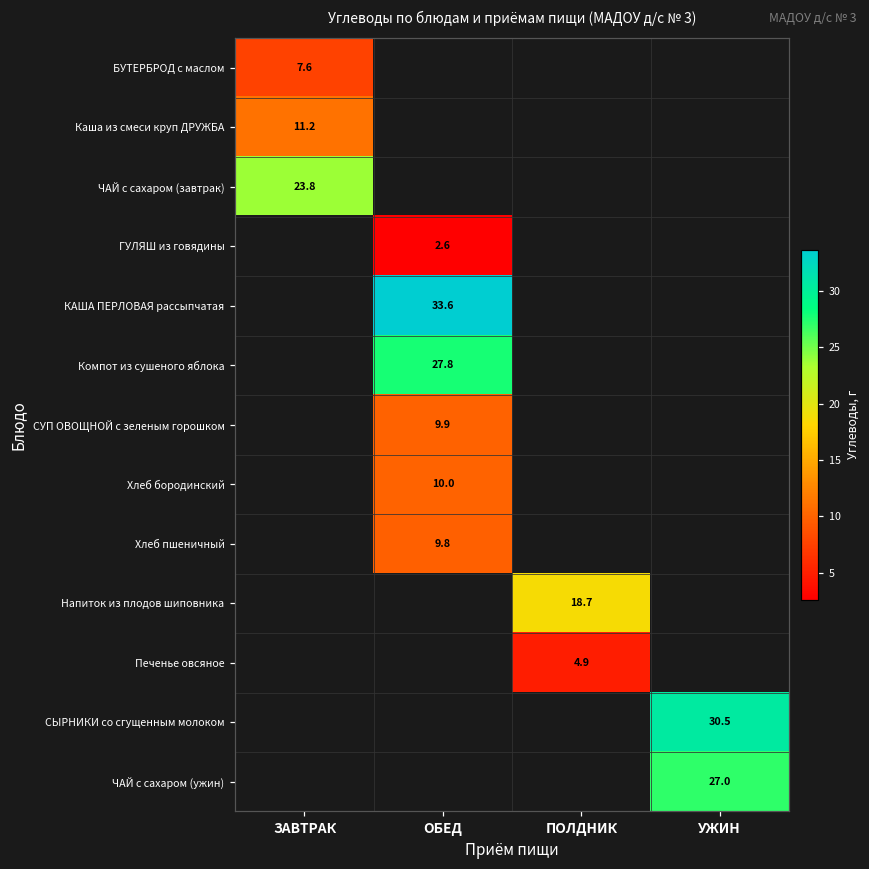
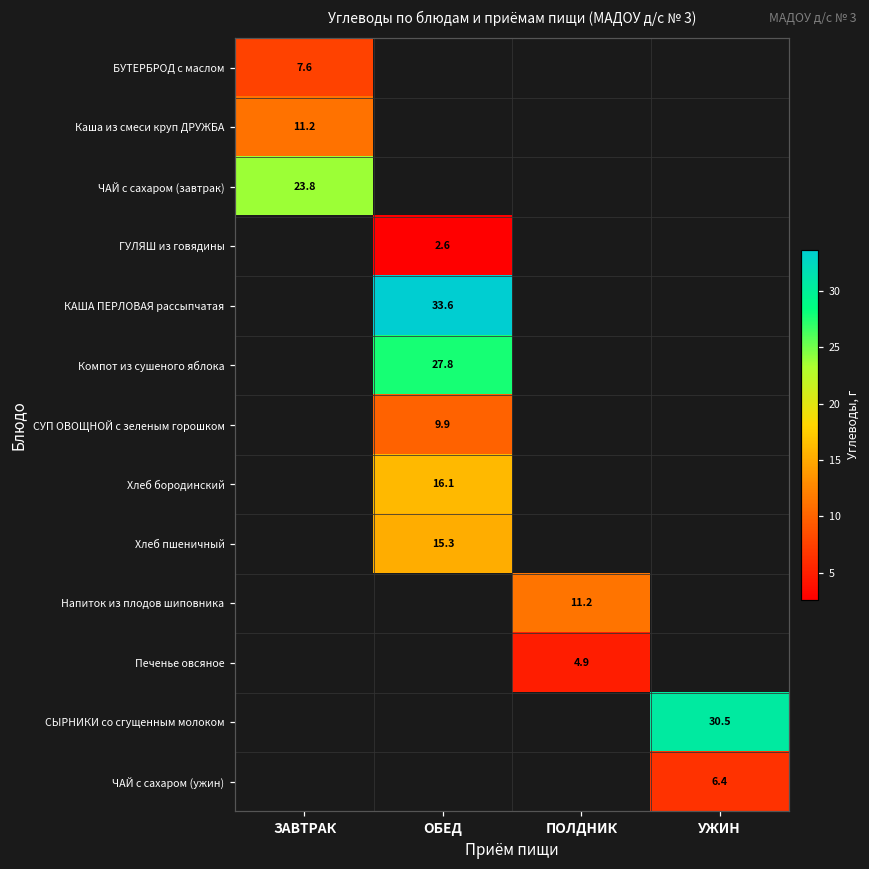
  {
    "БУТЕРБРОД с маслом": {
      "ЗАВТРАК": 7.6
    },
    "Каша из смеси круп ДРУЖБА": {
      "ЗАВТРАК": 11.2
    },
    "ЧАЙ с сахаром (завтрак)": {
      "ЗАВТРАК": 23.8
    },
    "ГУЛЯШ из говядины": {
      "ОБЕД": 2.6
    },
    "КАША ПЕРЛОВАЯ рассыпчатая": {
      "ОБЕД": 33.6
    },
    "Компот из сушеного яблока": {
      "ОБЕД": 27.8
    },
    "СУП ОВОЩНОЙ с зеленым горошком": {
      "ОБЕД": 9.9
    },
    "Хлеб бородинский": {
-     "ОБЕД": 10.0
+     "ОБЕД": 16.1
    },
    "Хлеб пшеничный": {
-     "ОБЕД": 9.8
+     "ОБЕД": 15.3
    },
    "Напиток из плодов шиповника": {
-     "ПОЛДНИК": 18.7
+     "ПОЛДНИК": 11.2
    },
    "Печенье овсяное": {
      "ПОЛДНИК": 4.9
    },
    "СЫРНИКИ со сгущенным молоком": {
      "УЖИН": 30.5
    },
    "ЧАЙ с сахаром (ужин)": {
-     "УЖИН": 27.0
+     "УЖИН": 6.4
    }
  }
